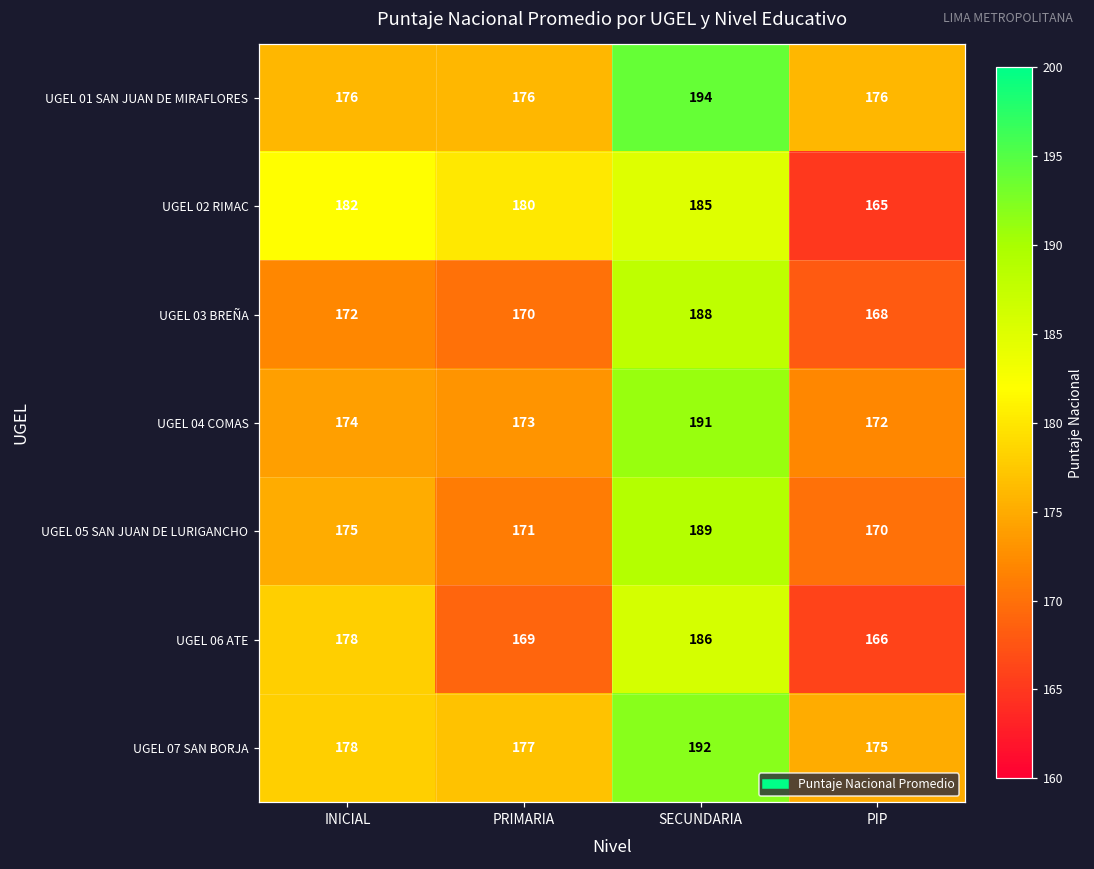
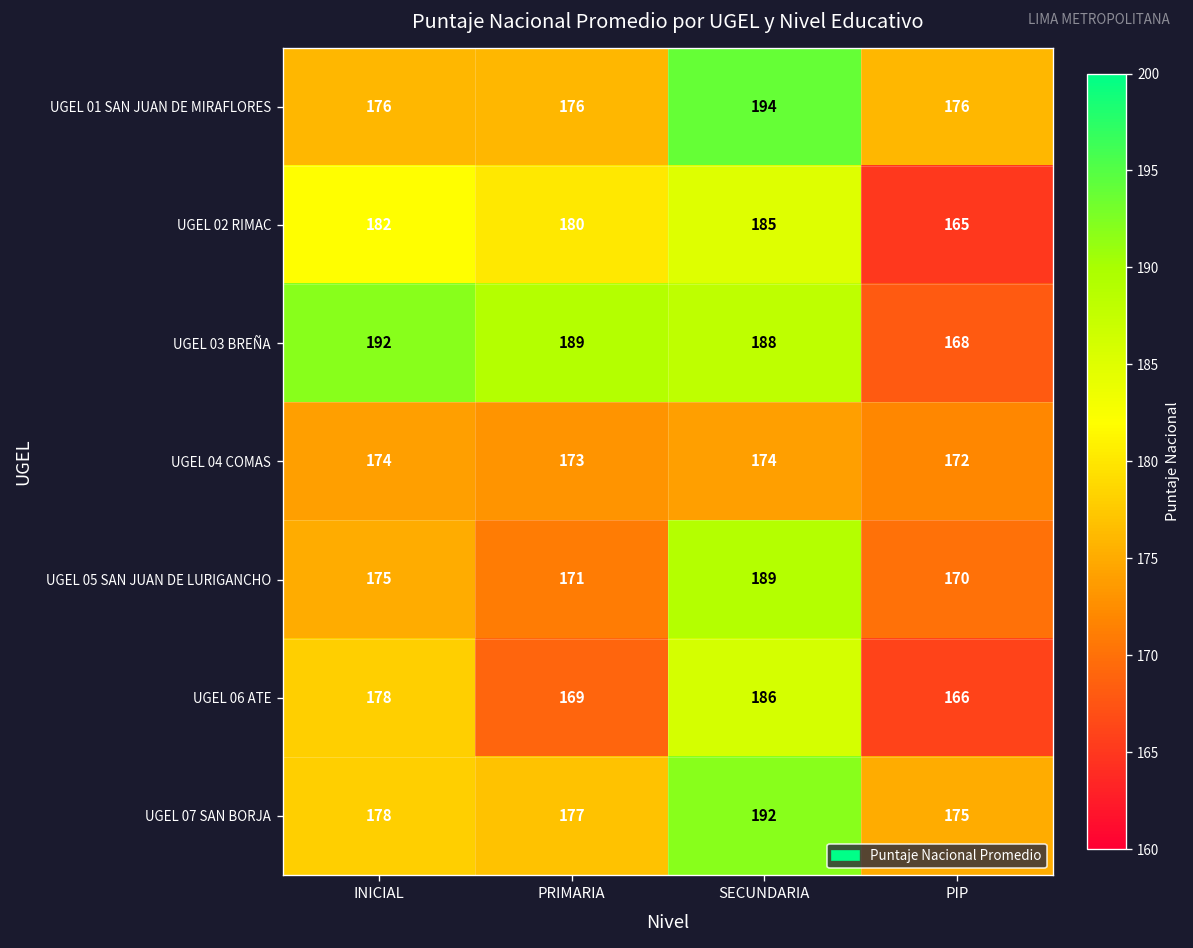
  {
    "UGEL 01 SAN JUAN DE MIRAFLORES": {
      "INICIAL": 176,
      "PRIMARIA": 176,
      "SECUNDARIA": 194,
      "PIP": 176
    },
    "UGEL 02 RIMAC": {
      "INICIAL": 182,
      "PRIMARIA": 180,
      "SECUNDARIA": 185,
      "PIP": 165
    },
    "UGEL 03 BREÑA": {
-     "INICIAL": 172,
-     "PRIMARIA": 170,
+     "INICIAL": 192,
+     "PRIMARIA": 189,
      "SECUNDARIA": 188,
      "PIP": 168
    },
    "UGEL 04 COMAS": {
      "INICIAL": 174,
      "PRIMARIA": 173,
-     "SECUNDARIA": 191,
+     "SECUNDARIA": 174,
      "PIP": 172
    },
    "UGEL 05 SAN JUAN DE LURIGANCHO": {
      "INICIAL": 175,
      "PRIMARIA": 171,
      "SECUNDARIA": 189,
      "PIP": 170
    },
    "UGEL 06 ATE": {
      "INICIAL": 178,
      "PRIMARIA": 169,
      "SECUNDARIA": 186,
      "PIP": 166
    },
    "UGEL 07 SAN BORJA": {
      "INICIAL": 178,
      "PRIMARIA": 177,
      "SECUNDARIA": 192,
      "PIP": 175
    }
  }
